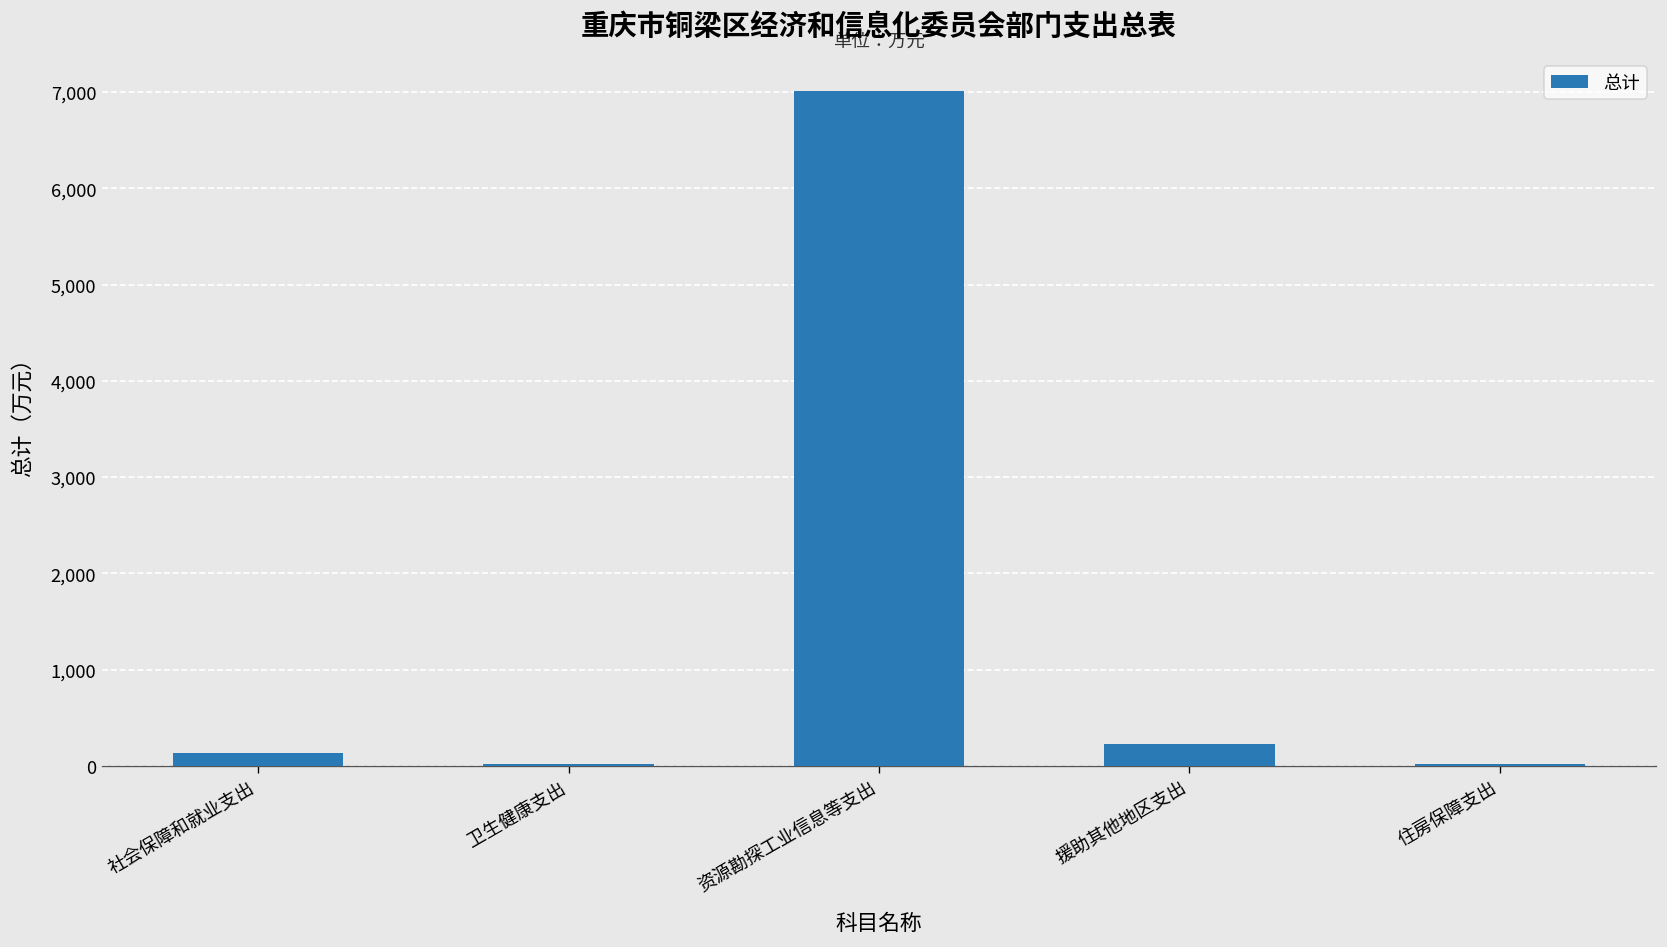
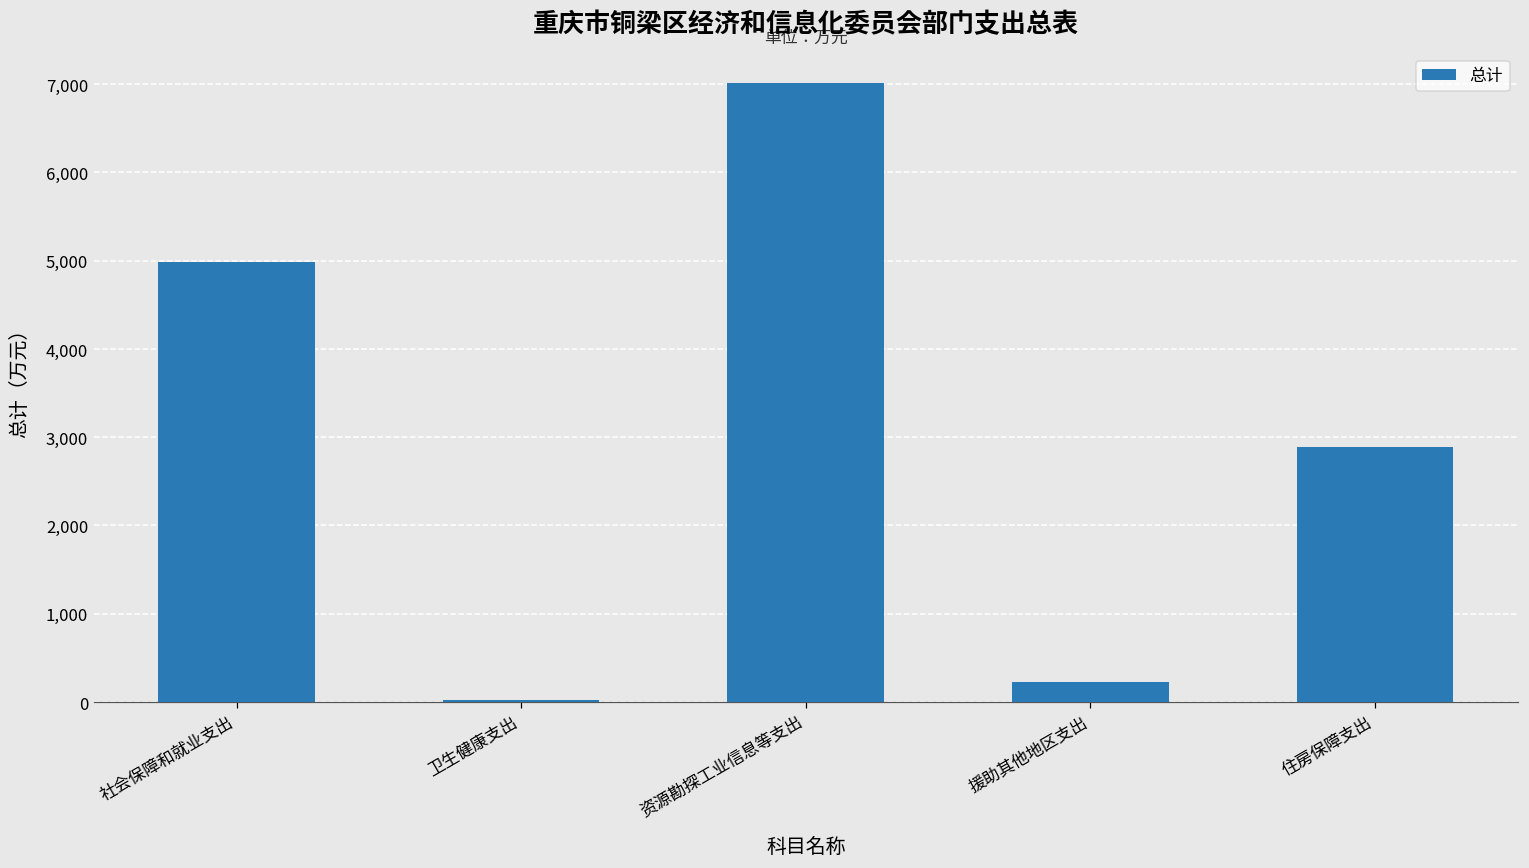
  {
-   "社会保障和就业支出": "100",
+   "社会保障和就业支出": "5,000",
    "资源勘探工业信息等支出": "7,000",
    "援助其他地区支出": "200",
-   "住房保障支出": "0"
+   "住房保障支出": "2,900"
  }
